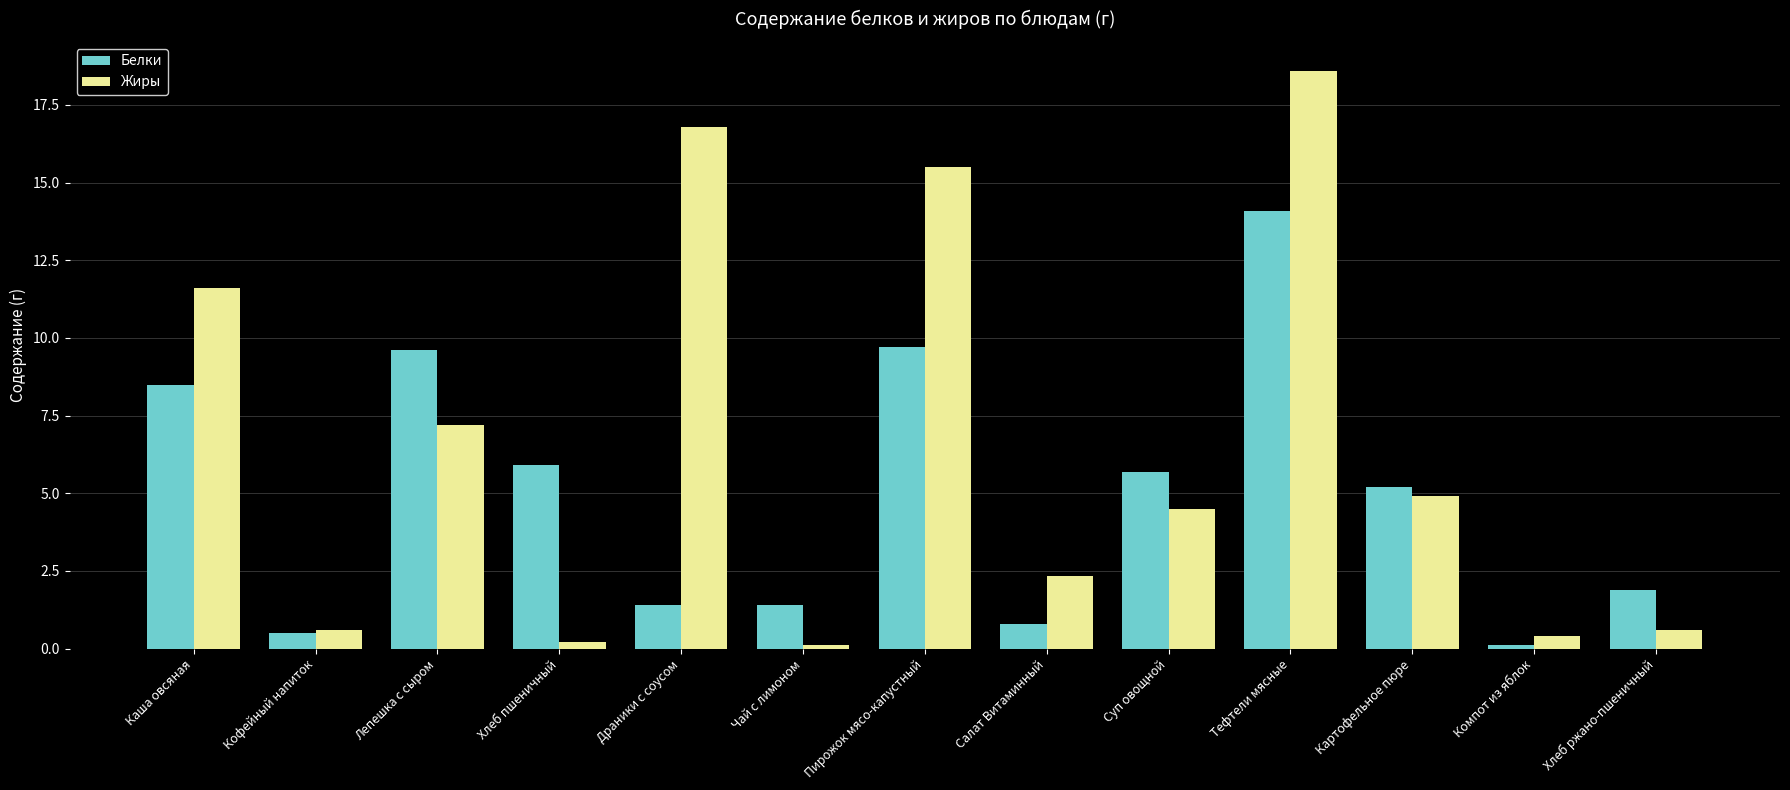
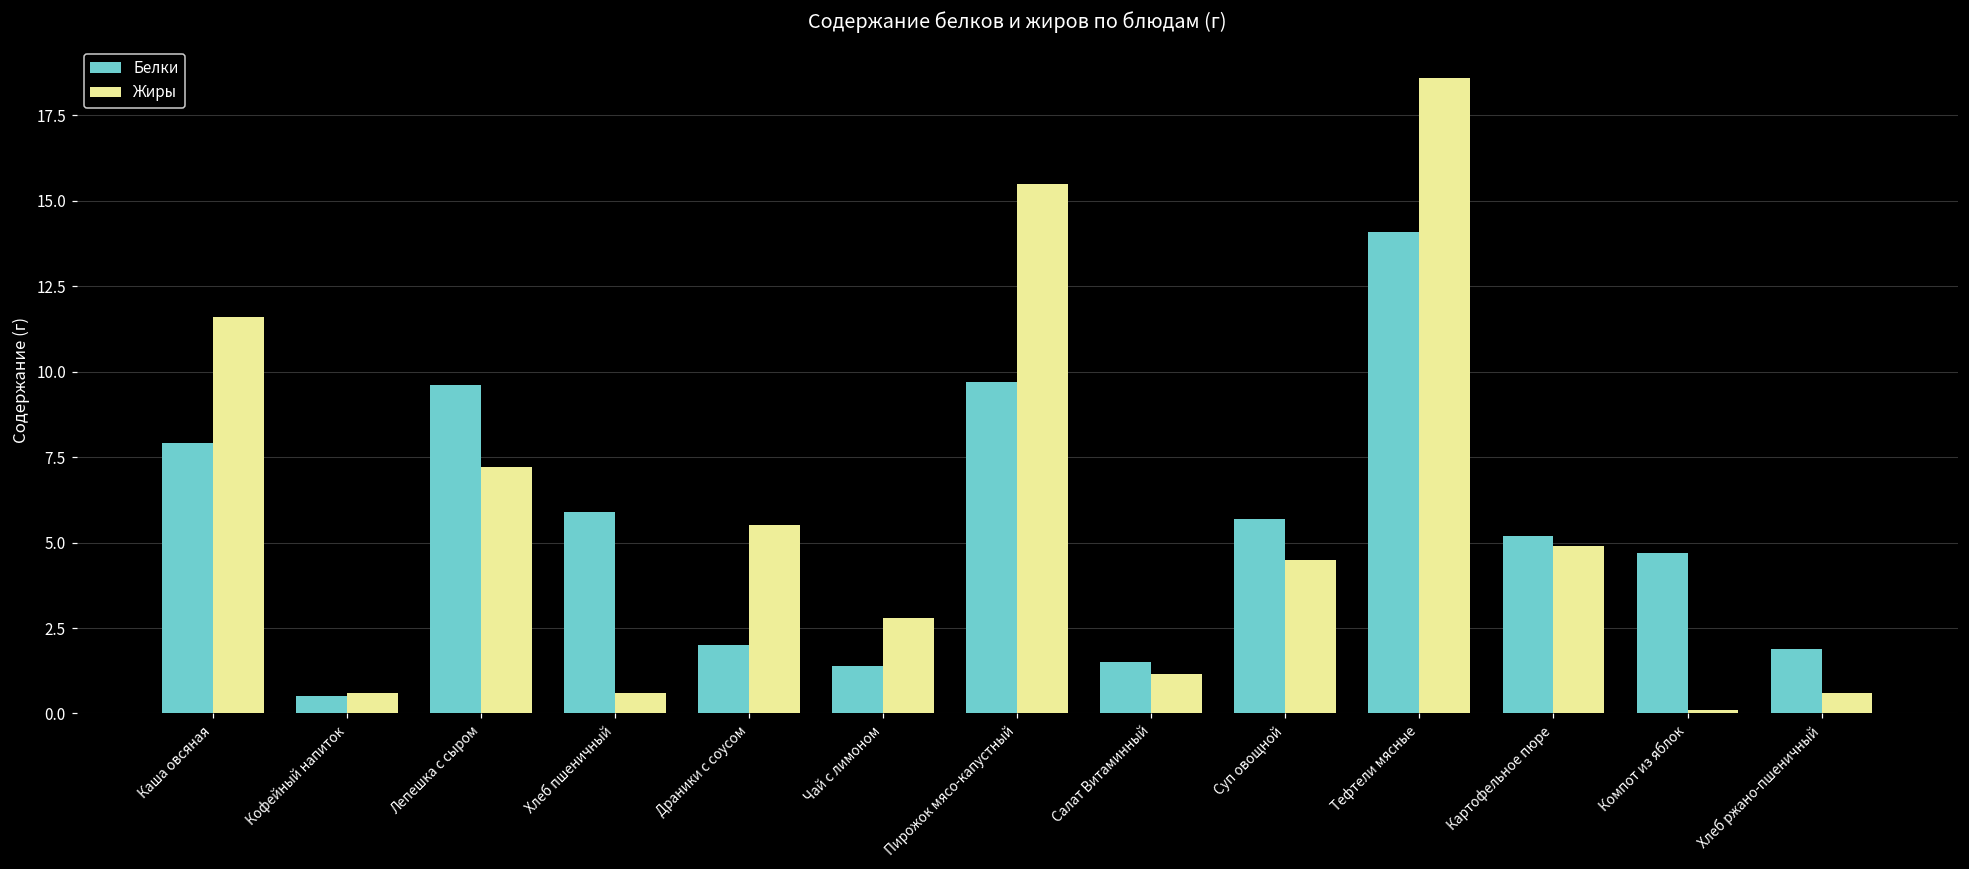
  {
    "Белки": {
-     "Каша овсяная": 8.5,
+     "Каша овсяная": 7.9,
      "Кофейный напиток": 0.5,
      "Лепешка с сыром": 9.6,
      "Хлеб пшеничный": 5.9,
-     "Драники с соусом": 1.4,
+     "Драники с соусом": 2.0,
      "Чай с лимоном": 1.4,
      "Пирожок мясо-капустный": 9.7,
-     "Салат Витаминный": 0.8,
+     "Салат Витаминный": 1.5,
      "Суп овощной": 5.7,
      "Тефтели мясные": 14.1,
      "Картофельное пюре": 5.2,
-     "Компот из яблок": 0.1,
+     "Компот из яблок": 4.7,
      "Хлеб ржано-пшеничный": 1.9
    },
    "Жиры": {
      "Каша овсяная": 11.6,
      "Кофейный напиток": 0.6,
      "Лепешка с сыром": 7.2,
-     "Хлеб пшеничный": 0.2,
-     "Драники с соусом": 16.8,
-     "Чай с лимоном": 0.1,
+     "Хлеб пшеничный": 0.6,
+     "Драники с соусом": 5.5,
+     "Чай с лимоном": 2.8,
      "Пирожок мясо-капустный": 15.5,
-     "Салат Витаминный": 2.4,
+     "Салат Витаминный": 1.2,
      "Суп овощной": 4.5,
      "Тефтели мясные": 18.6,
      "Картофельное пюре": 4.9,
-     "Компот из яблок": 0.4,
+     "Компот из яблок": 0.1,
      "Хлеб ржано-пшеничный": 0.6
    }
  }
